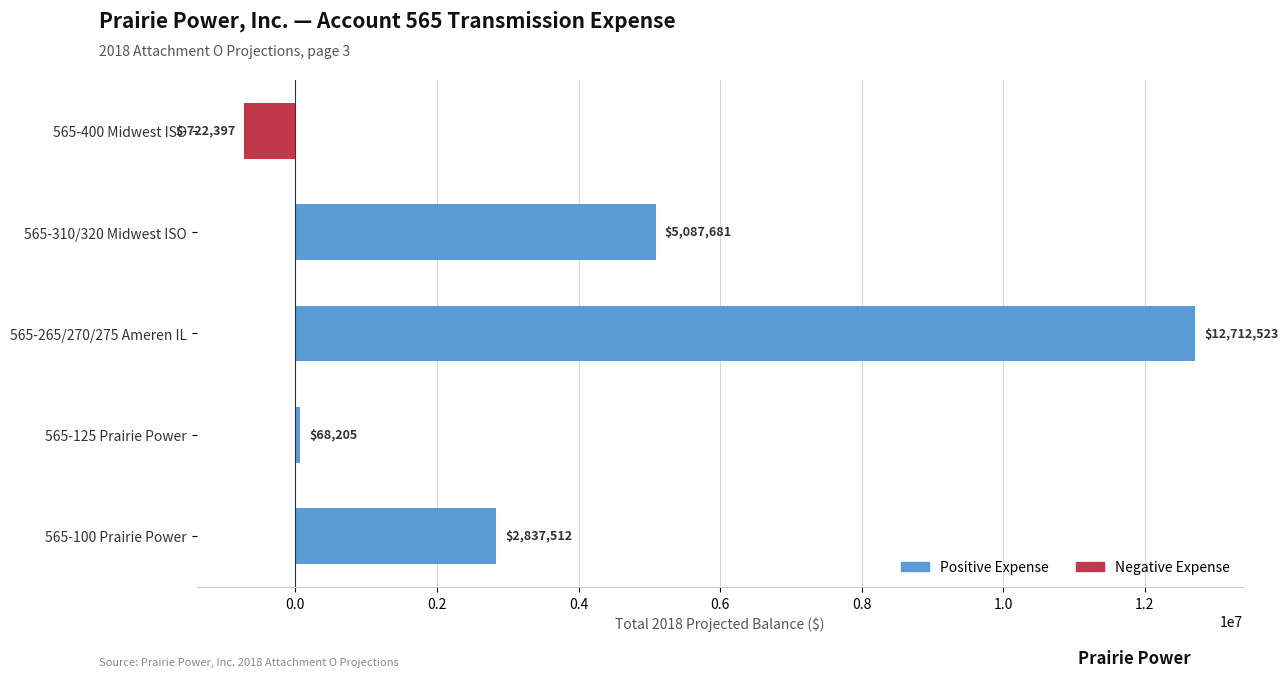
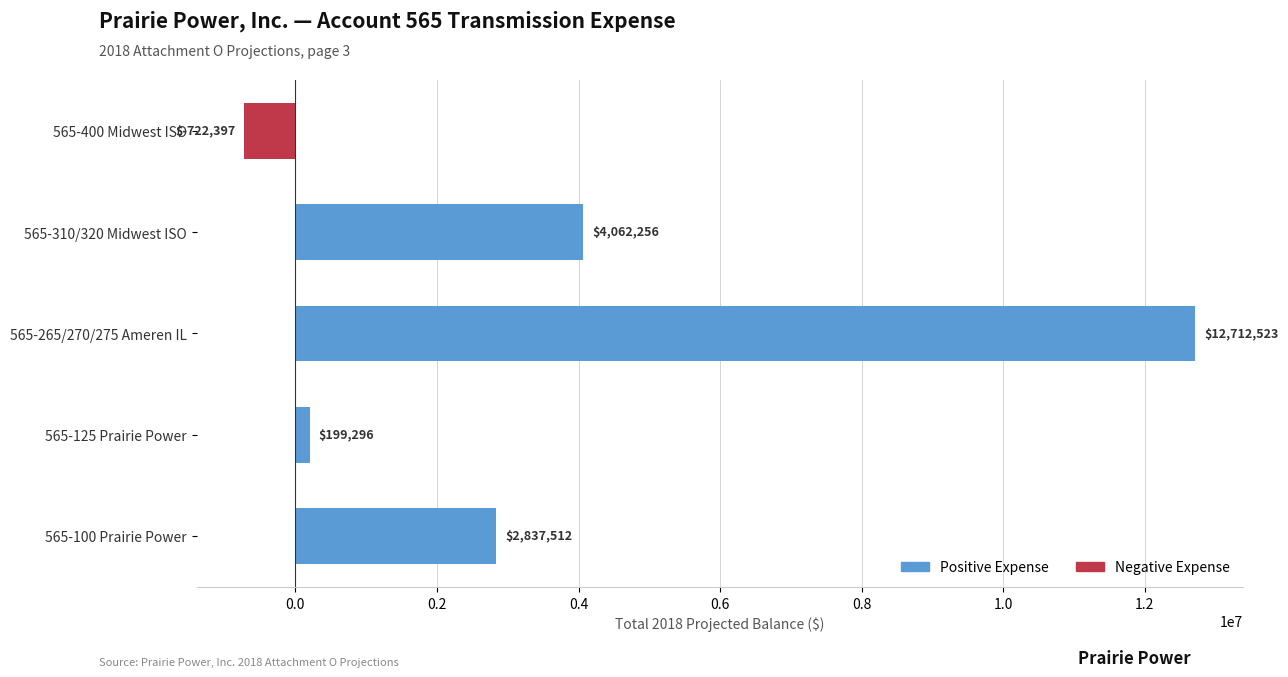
  {
    "565-400 Midwest ISO": "$-722,397",
-   "565-310/320 Midwest ISO": "$5,087,681",
+   "565-310/320 Midwest ISO": "$4,062,256",
    "565-265/270/275 Ameren IL": "$12,712,523",
-   "565-125 Prairie Power": "$68,205",
+   "565-125 Prairie Power": "$199,296",
    "565-100 Prairie Power": "$2,837,512"
  }
